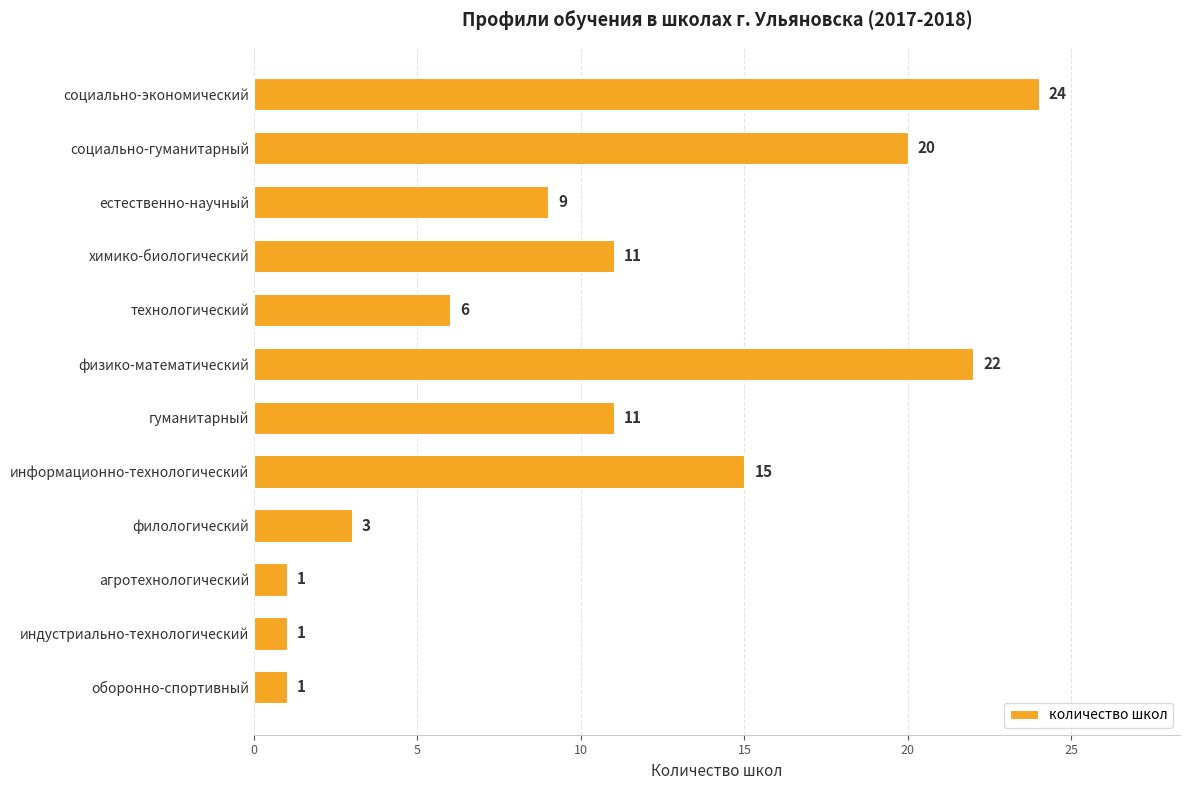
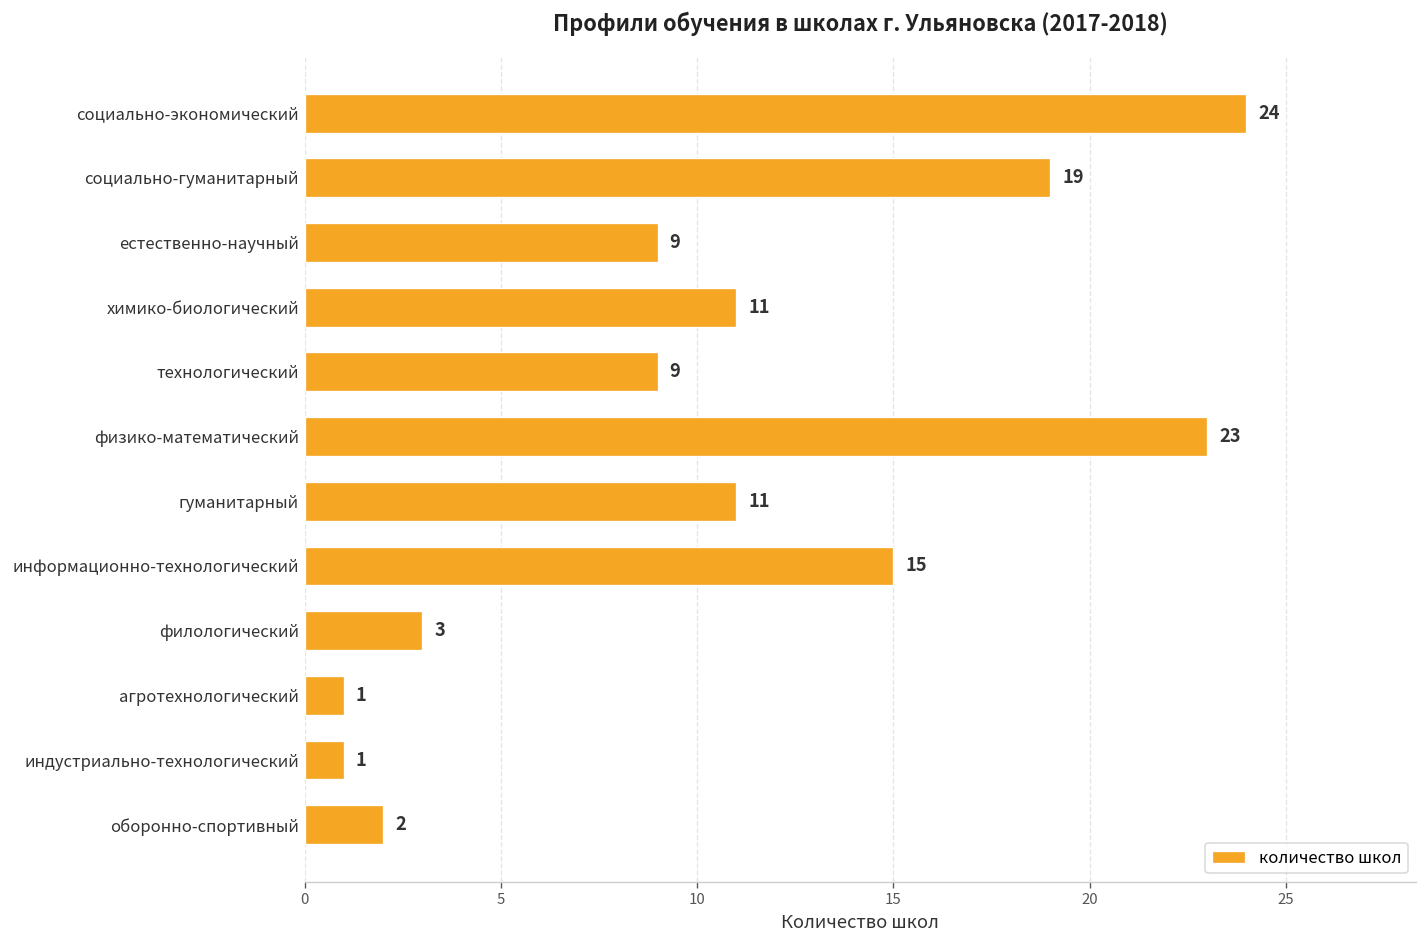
  {
    "социально-экономический": 24,
-   "социально-гуманитарный": 20,
+   "социально-гуманитарный": 19,
    "естественно-научный": 9,
    "химико-биологический": 11,
-   "технологический": 6,
-   "физико-математический": 22,
+   "технологический": 9,
+   "физико-математический": 23,
    "гуманитарный": 11,
    "информационно-технологический": 15,
    "филологический": 3,
    "агротехнологический": 1,
    "индустриально-технологический": 1,
-   "оборонно-спортивный": 1
+   "оборонно-спортивный": 2
  }
